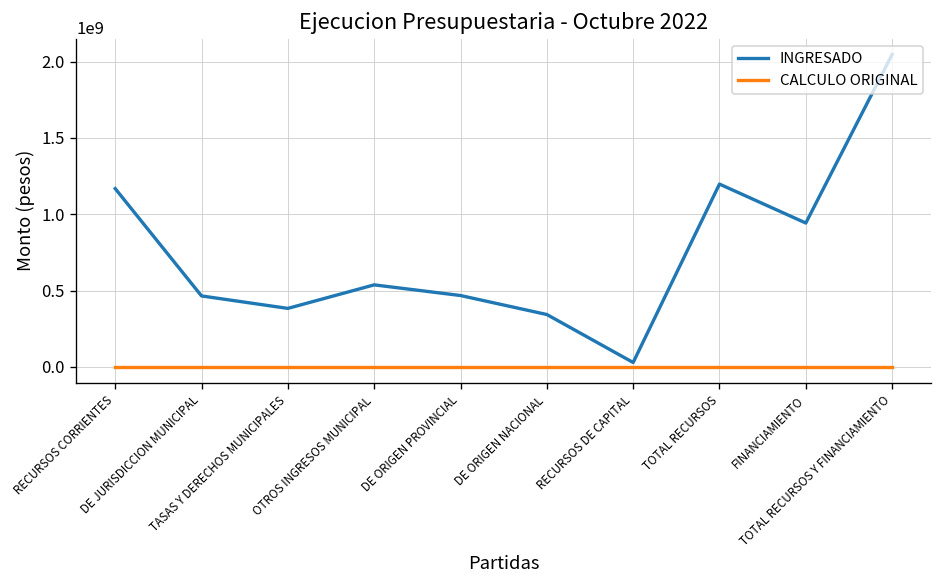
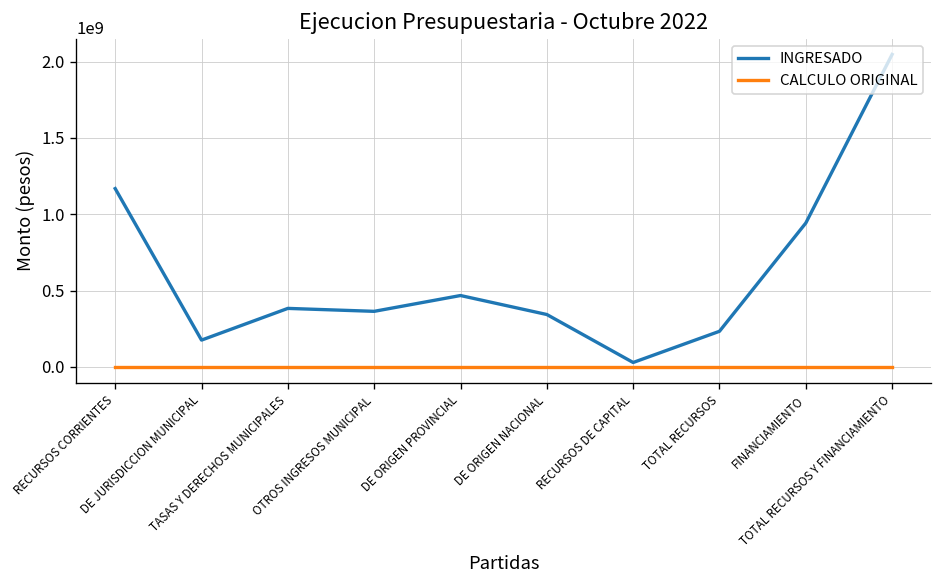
  {
    "INGRESADO": {
      "RECURSOS CORRIENTES": 1170000000,
-     "DE JURISDICCION MUNICIPAL": 470000000,
+     "DE JURISDICCION MUNICIPAL": 180000000,
      "TASAS Y DERECHOS MUNICIPALES": 380000000,
-     "OTROS INGRESOS MUNICIPAL": 540000000,
+     "OTROS INGRESOS MUNICIPAL": 360000000,
      "DE ORIGEN PROVINCIAL": 470000000,
      "DE ORIGEN NACIONAL": 340000000,
      "RECURSOS DE CAPITAL": 30000000,
-     "TOTAL RECURSOS": 1200000000,
+     "TOTAL RECURSOS": 230000000,
      "FINANCIAMIENTO": 940000000
    },
    "CALCULO ORIGINAL": {
      "RECURSOS CORRIENTES": 0,
      "DE JURISDICCION MUNICIPAL": 0,
      "TASAS Y DERECHOS MUNICIPALES": 0,
      "OTROS INGRESOS MUNICIPAL": 0,
      "DE ORIGEN PROVINCIAL": 0,
      "DE ORIGEN NACIONAL": 0,
      "RECURSOS DE CAPITAL": 0,
      "TOTAL RECURSOS": 0,
      "FINANCIAMIENTO": 0,
      "TOTAL RECURSOS Y FINANCIAMIENTO": 0
    }
  }
